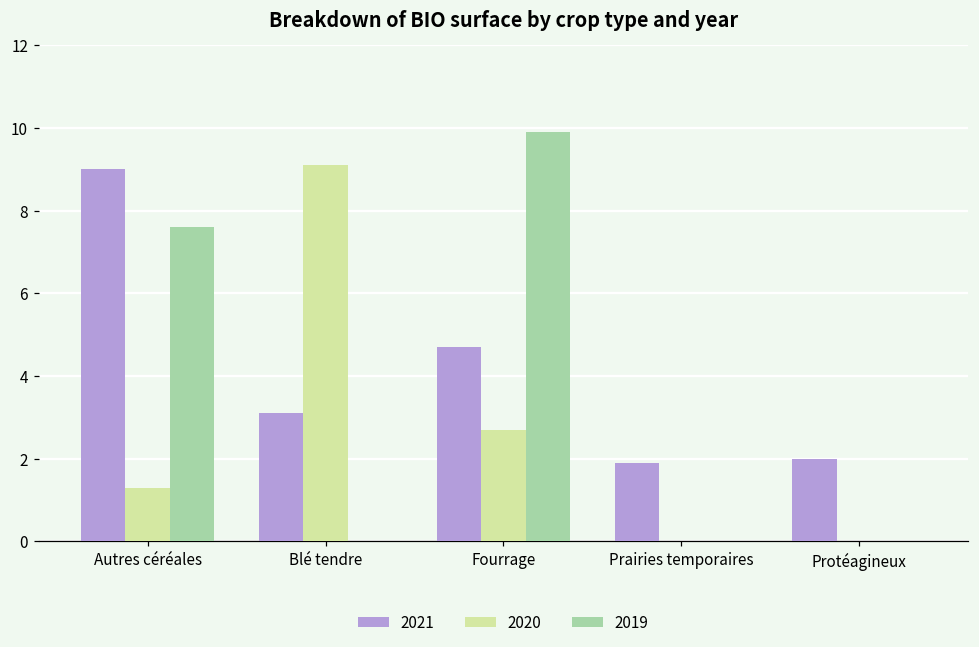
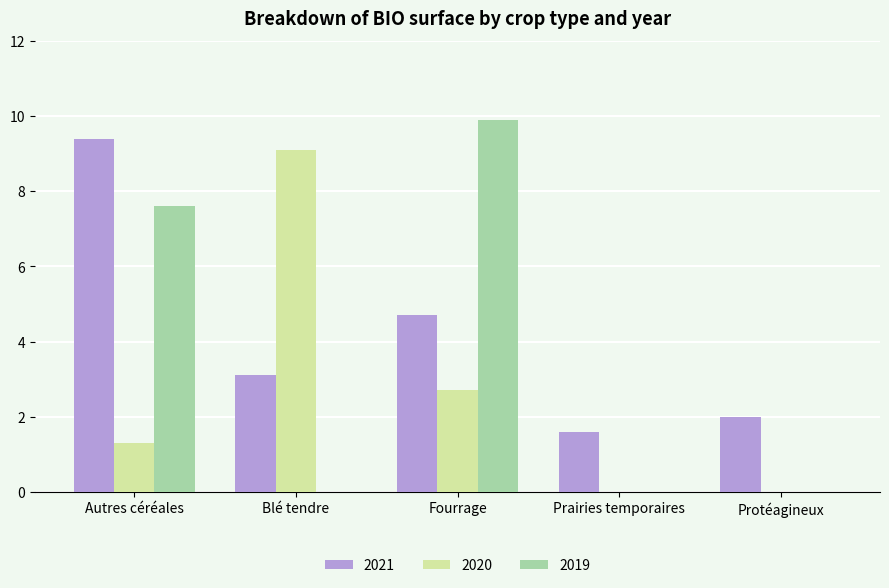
  {
    "2021": {
-     "Autres céréales": 9.0,
+     "Autres céréales": 9.4,
      "Blé tendre": 3.1,
      "Fourrage": 4.7,
-     "Prairies temporaires": 1.9,
+     "Prairies temporaires": 1.6,
      "Protéagineux": 2.0
    }
  }
